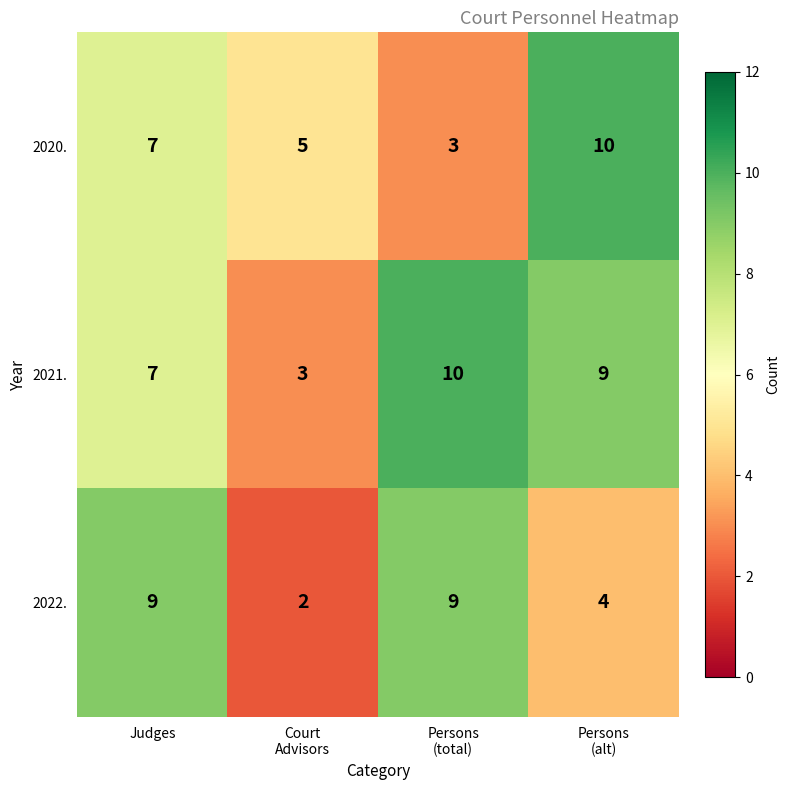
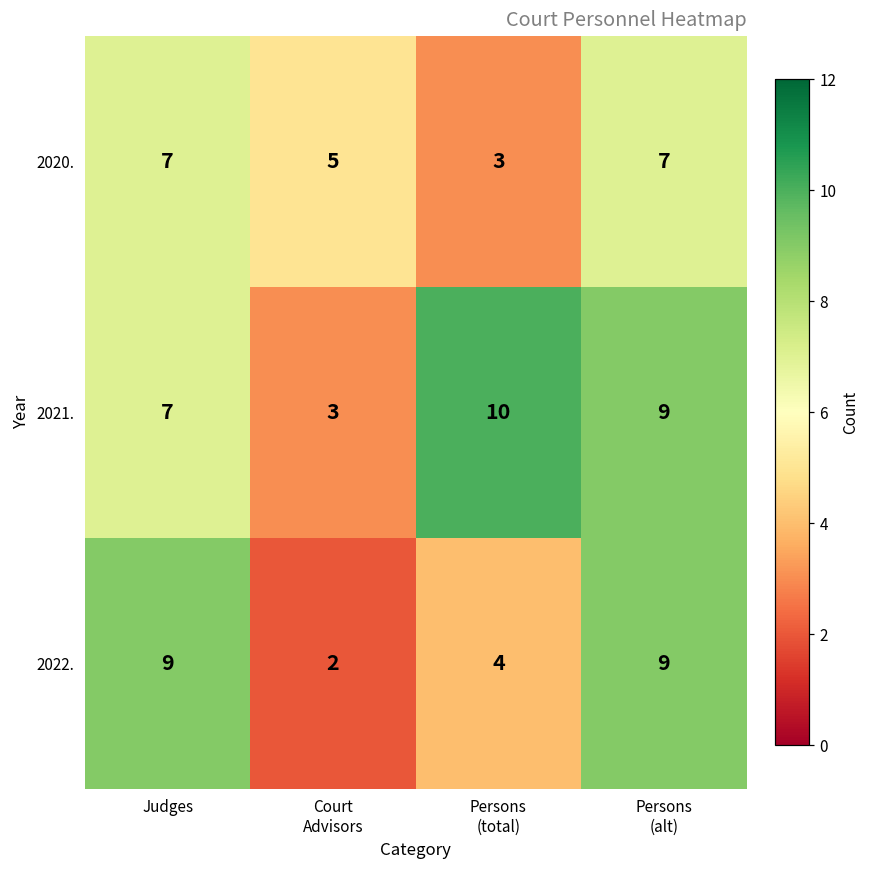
  {
    "2020.": {
      "Judges": 7,
      "Court Advisors": 5,
      "Persons (total)": 3,
-     "Persons (alt)": 10
+     "Persons (alt)": 7
    },
    "2021.": {
      "Judges": 7,
      "Court Advisors": 3,
      "Persons (total)": 10,
      "Persons (alt)": 9
    },
    "2022.": {
      "Judges": 9,
      "Court Advisors": 2,
-     "Persons (total)": 9,
-     "Persons (alt)": 4
+     "Persons (total)": 4,
+     "Persons (alt)": 9
    }
  }
